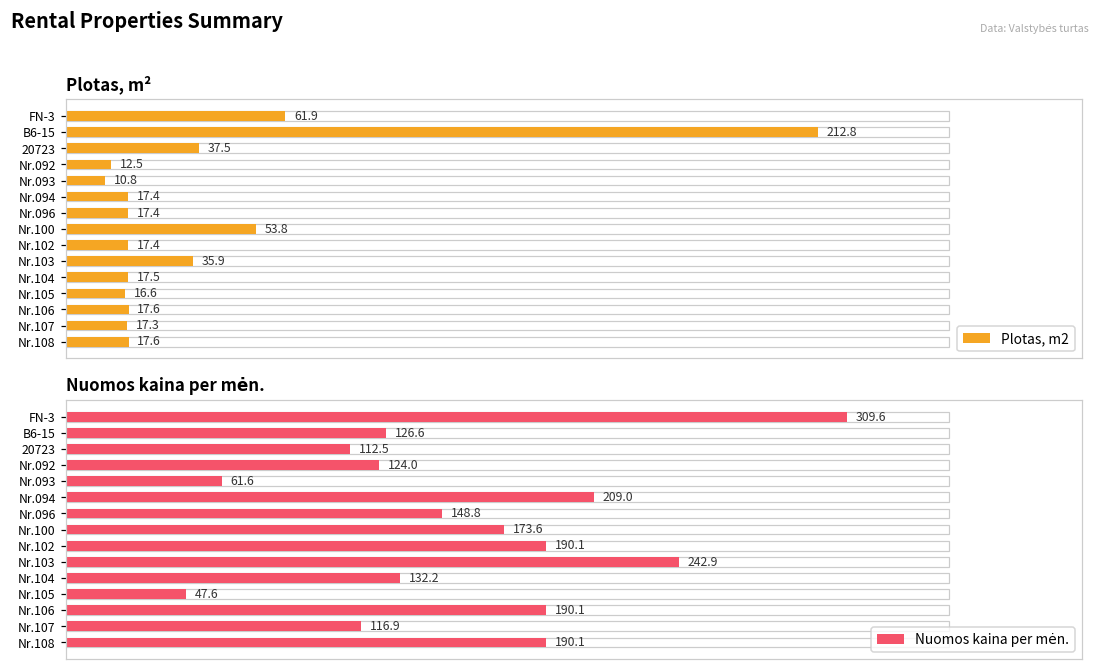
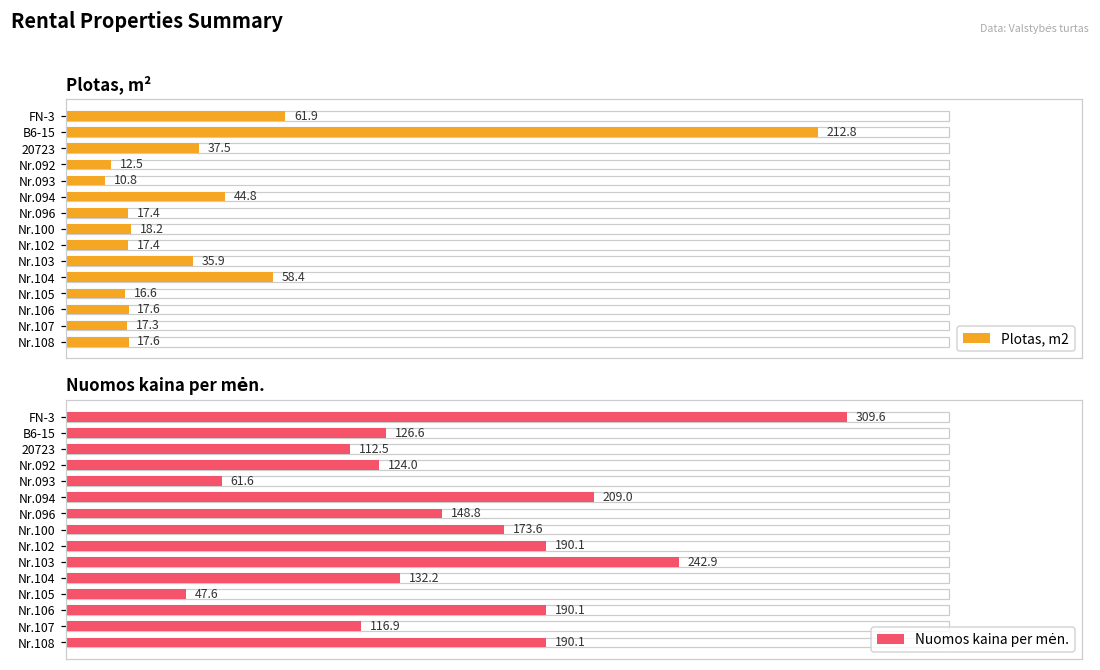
  {
    "Plotas, m²": {
      "Plotas, m2": {
-       "Nr.094": 17.4,
-       "Nr.100": 53.8,
-       "Nr.104": 17.5
+       "Nr.094": 44.8,
+       "Nr.100": 18.2,
+       "Nr.104": 58.4
      }
    }
  }
